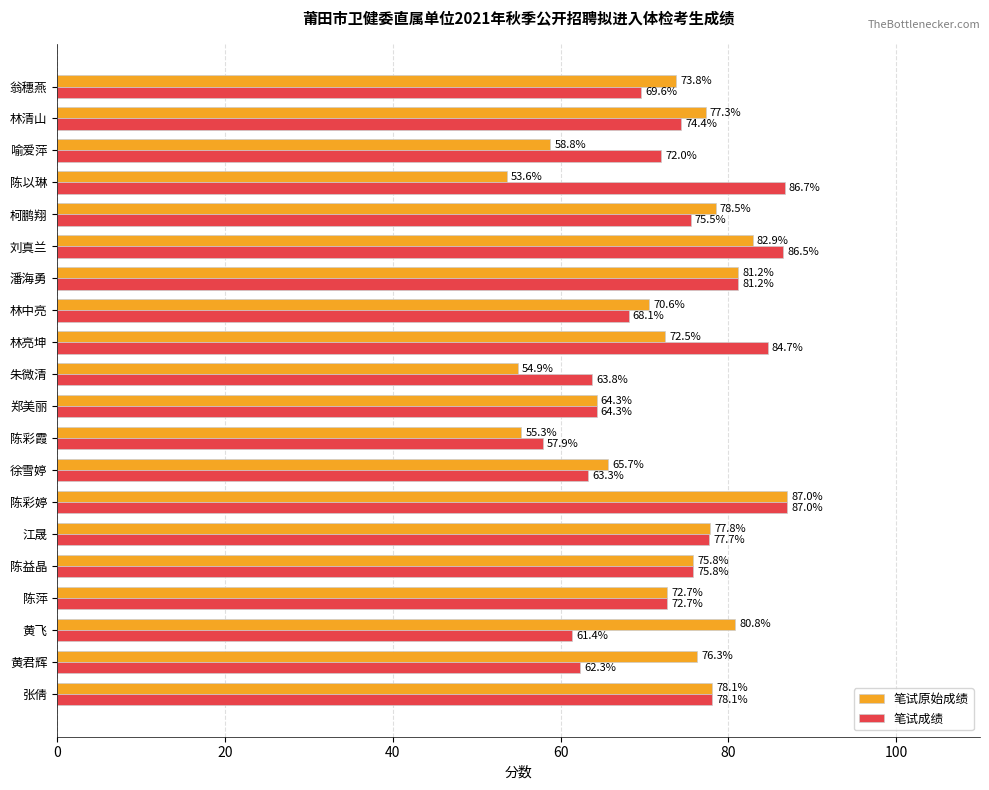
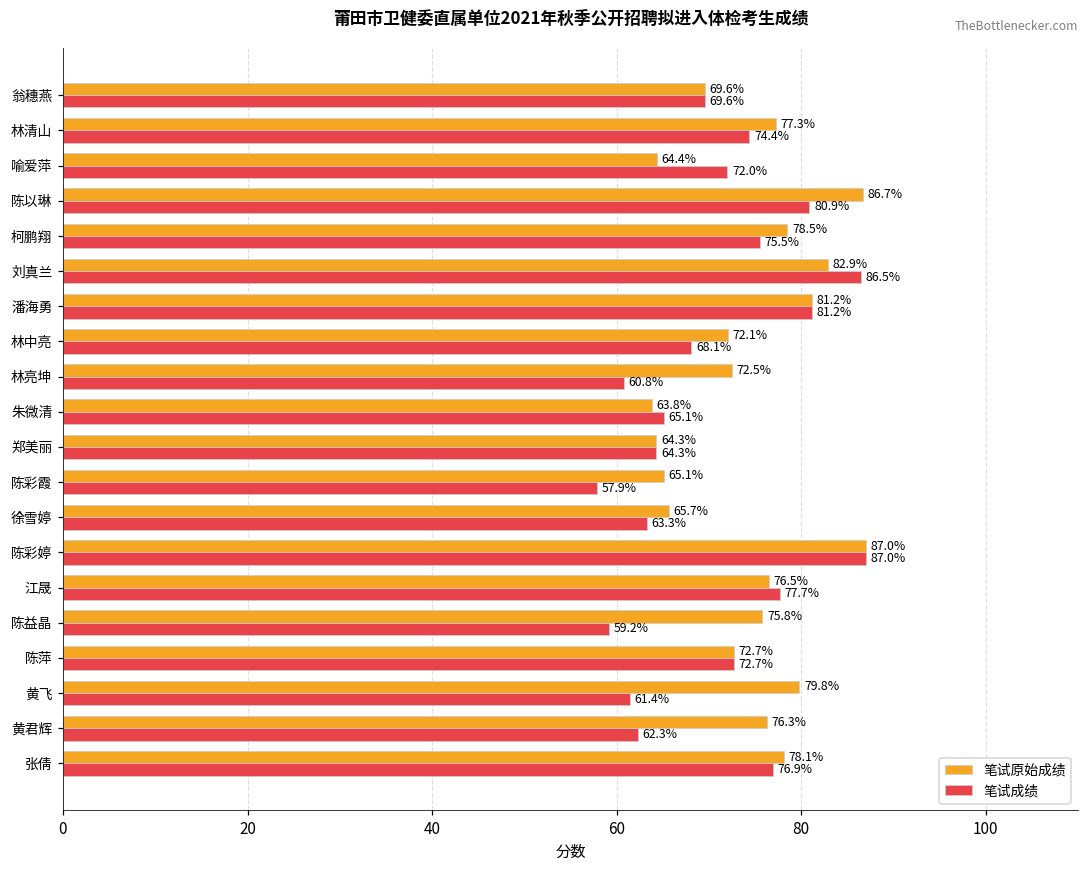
  {
    "笔试原始成绩": {
-     "翁穗燕": "73.8%",
+     "翁穗燕": "69.6%",
      "林清山": "77.3%",
-     "喻爱萍": "58.8%",
-     "陈以琳": "53.6%",
+     "喻爱萍": "64.4%",
+     "陈以琳": "86.7%",
      "柯鹏翔": "78.5%",
      "刘真兰": "82.9%",
      "潘海勇": "81.2%",
-     "林中亮": "70.6%",
+     "林中亮": "72.1%",
      "林亮坤": "72.5%",
-     "朱微清": "54.9%",
+     "朱微清": "63.8%",
      "郑美丽": "64.3%",
-     "陈彩霞": "55.3%",
+     "陈彩霞": "65.1%",
      "徐雪婷": "65.7%",
      "陈彩婷": "87.0%",
-     "江晟": "77.8%",
+     "江晟": "76.5%",
      "陈益晶": "75.8%",
      "陈萍": "72.7%",
-     "黄飞": "80.8%",
+     "黄飞": "79.8%",
      "黄君辉": "76.3%",
      "张倩": "78.1%"
    },
    "笔试成绩": {
      "翁穗燕": "69.6%",
      "林清山": "74.4%",
      "喻爱萍": "72.0%",
-     "陈以琳": "86.7%",
+     "陈以琳": "80.9%",
      "柯鹏翔": "75.5%",
      "刘真兰": "86.5%",
      "潘海勇": "81.2%",
      "林中亮": "68.1%",
-     "林亮坤": "84.7%",
-     "朱微清": "63.8%",
+     "林亮坤": "60.8%",
+     "朱微清": "65.1%",
      "郑美丽": "64.3%",
      "陈彩霞": "57.9%",
      "徐雪婷": "63.3%",
      "陈彩婷": "87.0%",
      "江晟": "77.7%",
-     "陈益晶": "75.8%",
+     "陈益晶": "59.2%",
      "陈萍": "72.7%",
      "黄飞": "61.4%",
      "黄君辉": "62.3%",
-     "张倩": "78.1%"
+     "张倩": "76.9%"
    }
  }
